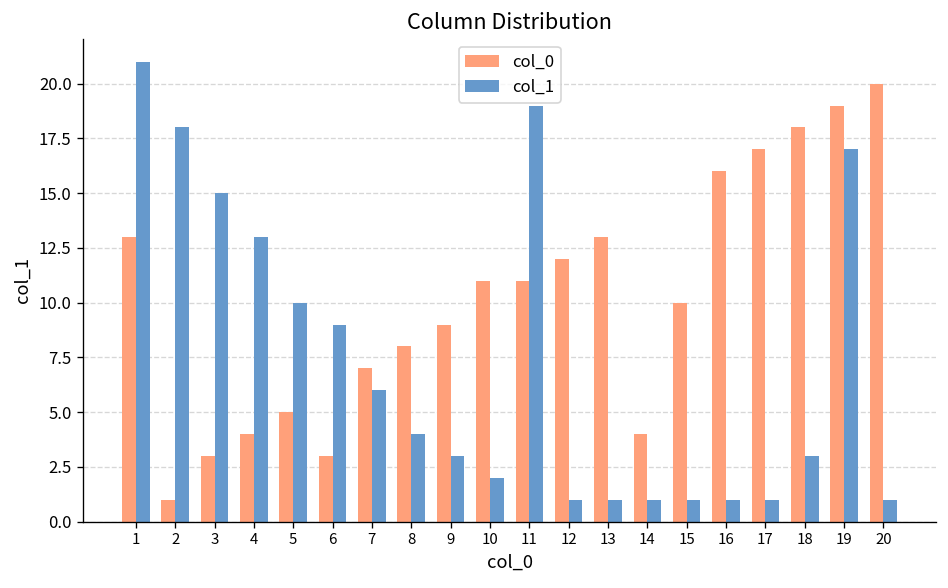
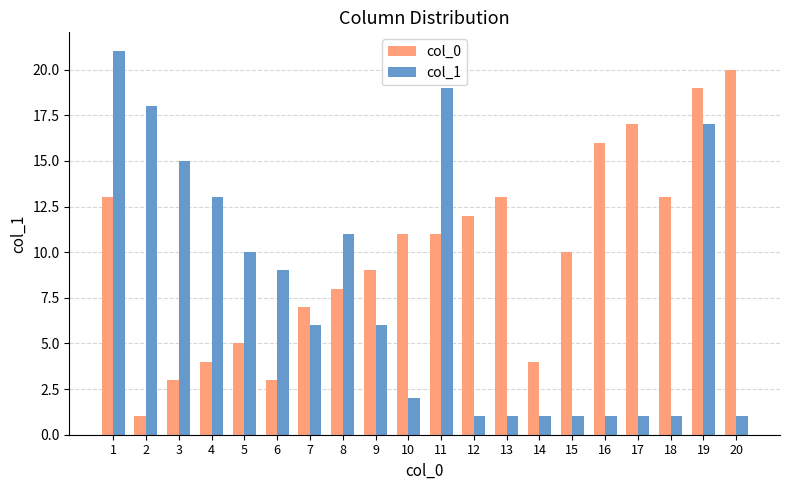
  {
    "col_0": {
      "1": 13,
      "2": 1,
      "3": 3,
      "4": 4,
      "5": 5,
      "6": 3,
      "7": 7,
      "8": 8,
      "9": 9,
      "10": 11,
      "11": 11,
      "12": 12,
      "13": 13,
      "14": 4,
      "15": 10,
      "16": 16,
      "17": 17,
-     "18": 18,
+     "18": 13,
      "19": 19,
      "20": 20
    },
    "col_1": {
      "1": 21,
      "2": 18,
      "3": 15,
      "4": 13,
      "5": 10,
      "6": 9,
      "7": 6,
-     "8": 4,
-     "9": 3,
+     "8": 11,
+     "9": 6,
      "10": 2,
      "11": 19,
      "12": 1,
      "13": 1,
      "14": 1,
      "15": 1,
      "16": 1,
      "17": 1,
-     "18": 3,
+     "18": 1,
      "19": 17,
      "20": 1
    }
  }
